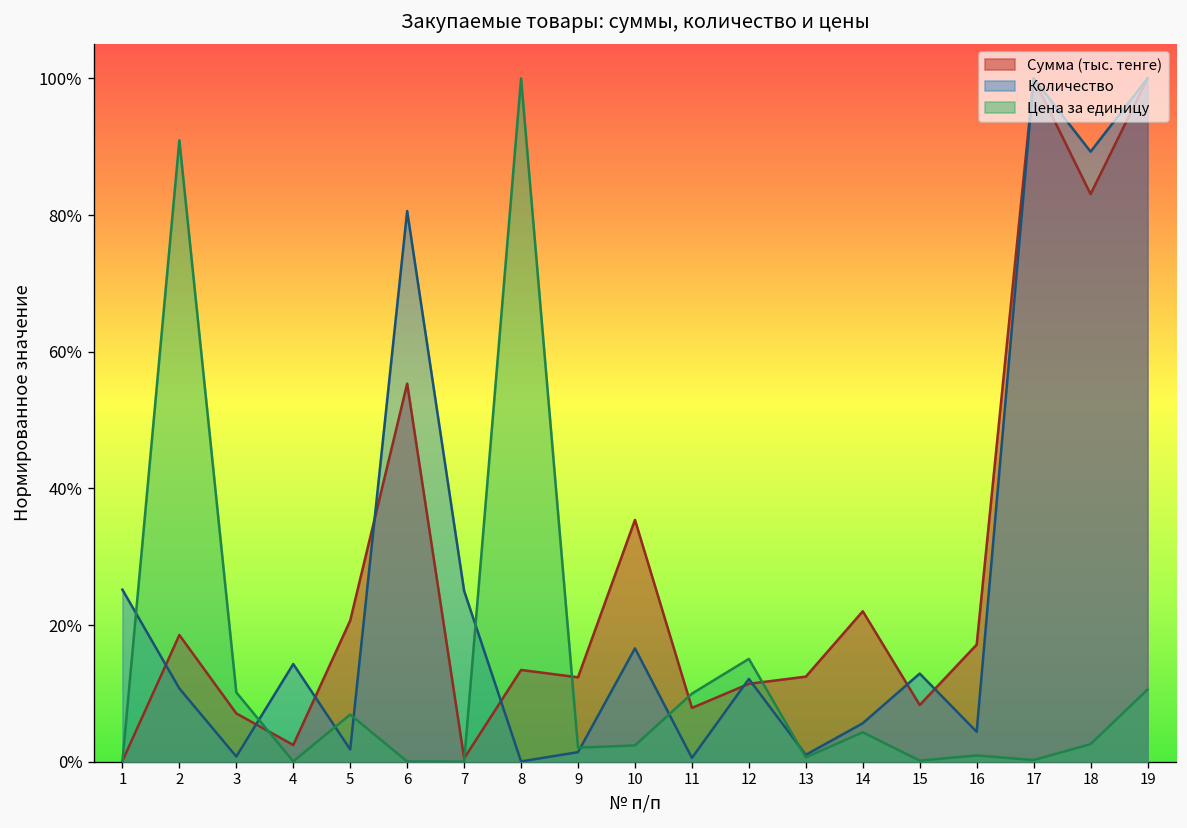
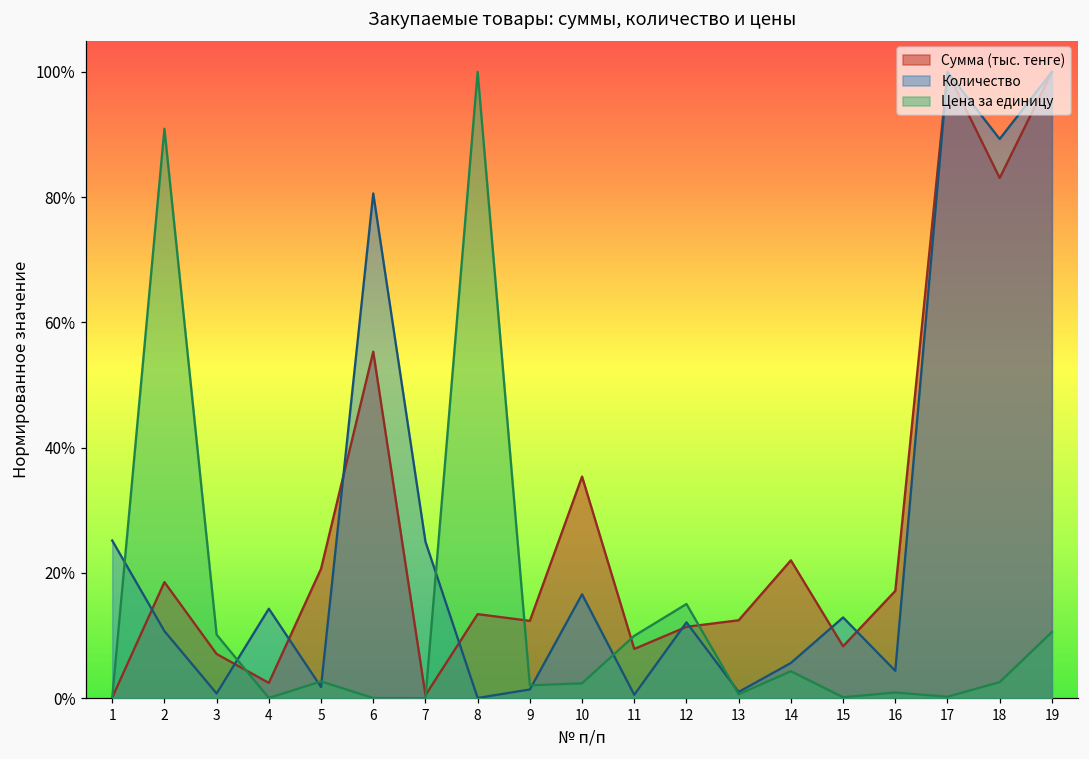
  {
    "Сумма (тыс. тенге)": {
      "2": "19%",
      "3": "7%",
      "4": "2%",
      "5": "21%",
      "6": "55%",
      "7": "0%",
      "8": "13%",
      "9": "12%",
      "10": "35%",
      "11": "8%",
      "12": "11%",
      "13": "12%",
      "14": "22%",
      "15": "8%",
      "16": "17%",
      "18": "83%"
    },
    "Количество": {
      "1": "25%",
      "2": "11%",
      "3": "1%",
      "4": "14%",
      "5": "2%",
      "6": "81%",
      "7": "25%",
      "8": "0%",
      "9": "1%",
      "10": "17%",
      "11": "1%",
      "12": "12%",
      "14": "6%",
      "15": "13%",
      "16": "4%",
      "18": "89%"
    },
    "Цена за единицу": {
      "2": "91%",
      "3": "10%",
      "4": "0%",
-     "5": "7%",
+     "5": "3%",
      "6": "0%",
      "7": "0%",
      "8": "100%",
      "9": "2%",
      "10": "2%",
      "11": "10%",
      "12": "15%",
      "14": "4%",
      "15": "0%",
      "16": "1%",
      "17": "0%",
      "18": "3%",
      "19": "11%"
    }
  }
